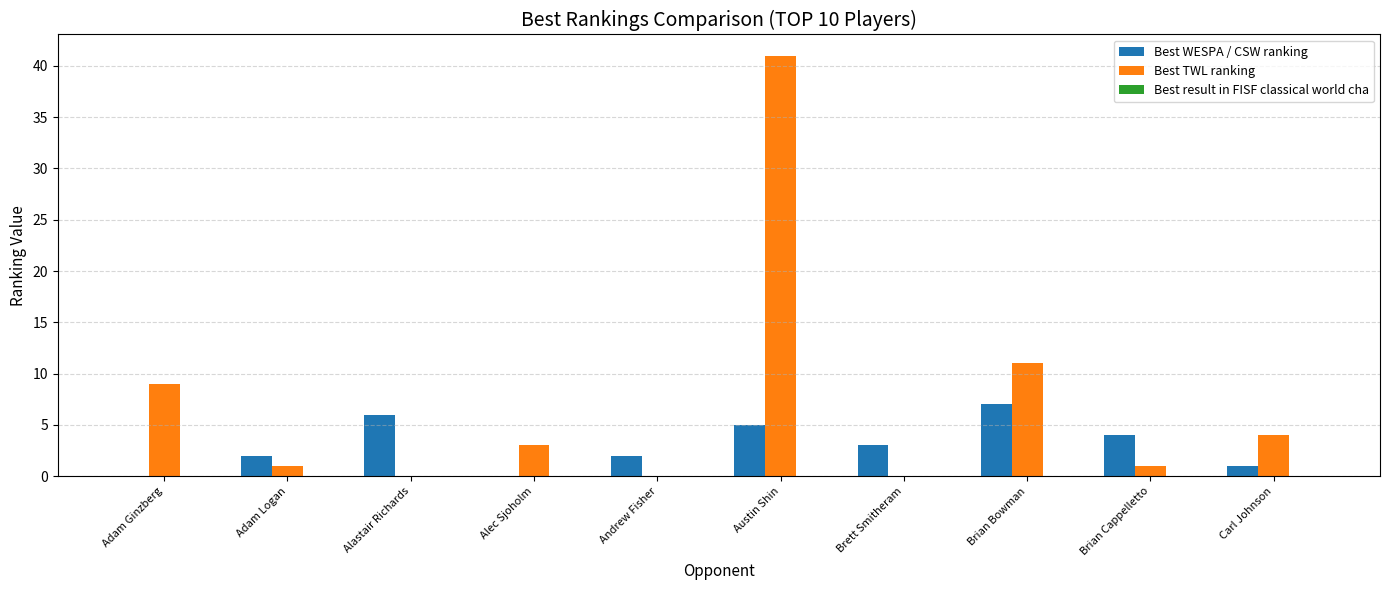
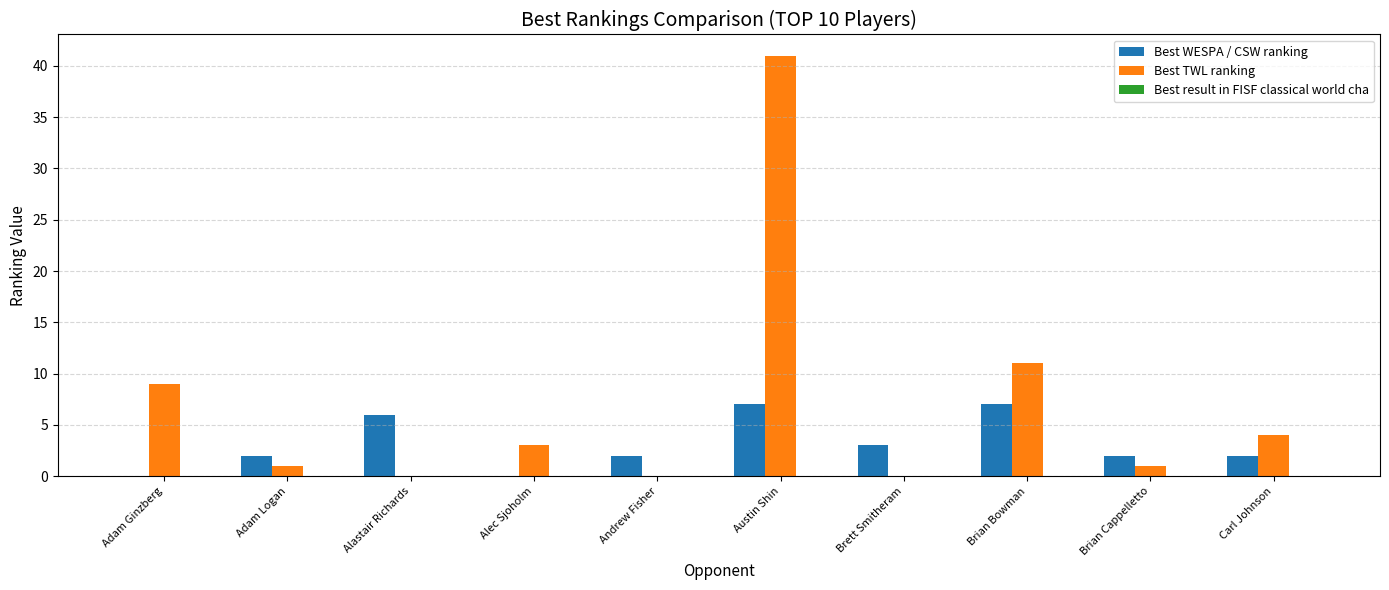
  {
    "Best WESPA / CSW ranking": {
      "Adam Ginzberg": 0,
      "Adam Logan": 2,
      "Alastair Richards": 6,
      "Alec Sjoholm": 0,
      "Andrew Fisher": 2,
-     "Austin Shin": 5,
+     "Austin Shin": 7,
      "Brett Smitheram": 3,
      "Brian Bowman": 7,
-     "Brian Cappelletto": 4,
-     "Carl Johnson": 1
+     "Brian Cappelletto": 2,
+     "Carl Johnson": 2
    },
    "Best TWL ranking": {
      "Adam Ginzberg": 9,
      "Adam Logan": 1,
      "Alastair Richards": 0,
      "Alec Sjoholm": 3,
      "Andrew Fisher": 0,
      "Austin Shin": 41,
      "Brett Smitheram": 0,
      "Brian Bowman": 11,
      "Brian Cappelletto": 1,
      "Carl Johnson": 4
    },
    "Best result in FISF classical world cha": {
      "Adam Ginzberg": 0,
      "Adam Logan": 0,
      "Alastair Richards": 0,
      "Alec Sjoholm": 0,
      "Andrew Fisher": 0,
      "Austin Shin": 0,
      "Brett Smitheram": 0,
      "Brian Bowman": 0,
      "Brian Cappelletto": 0,
      "Carl Johnson": 0
    }
  }
